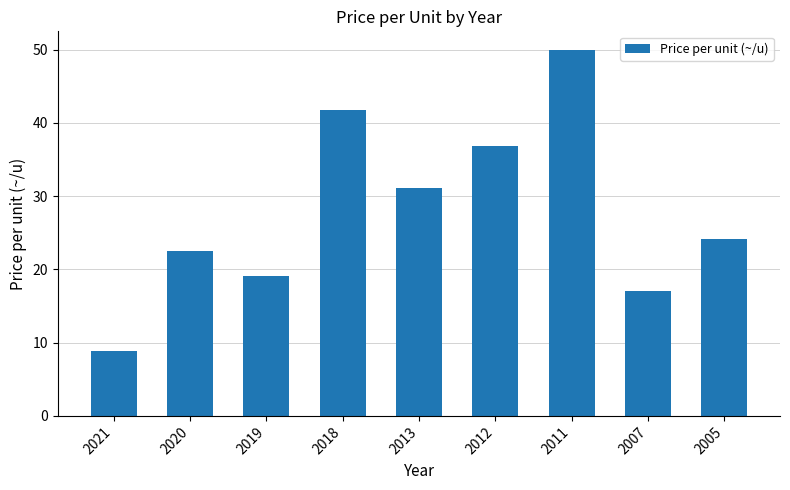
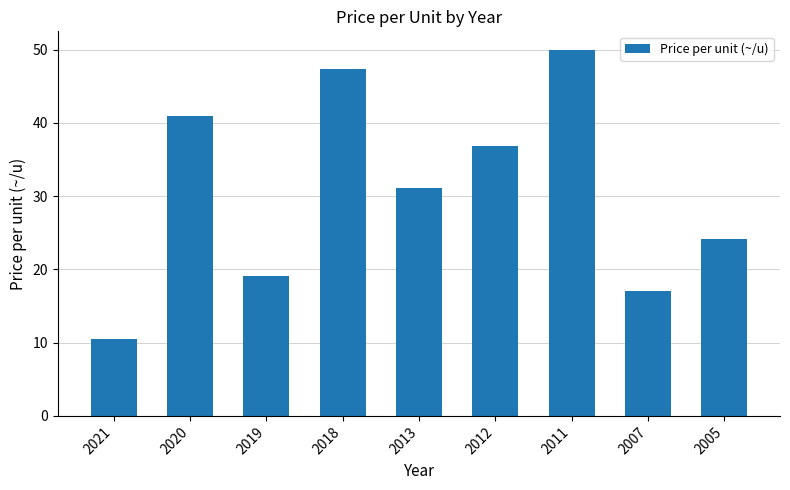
  {
-   "2021": 9,
-   "2020": 23,
+   "2021": 11,
+   "2020": 41,
    "2019": 19,
-   "2018": 42,
+   "2018": 47,
    "2013": 31,
    "2012": 37,
    "2011": 50,
    "2007": 17,
    "2005": 24
  }
